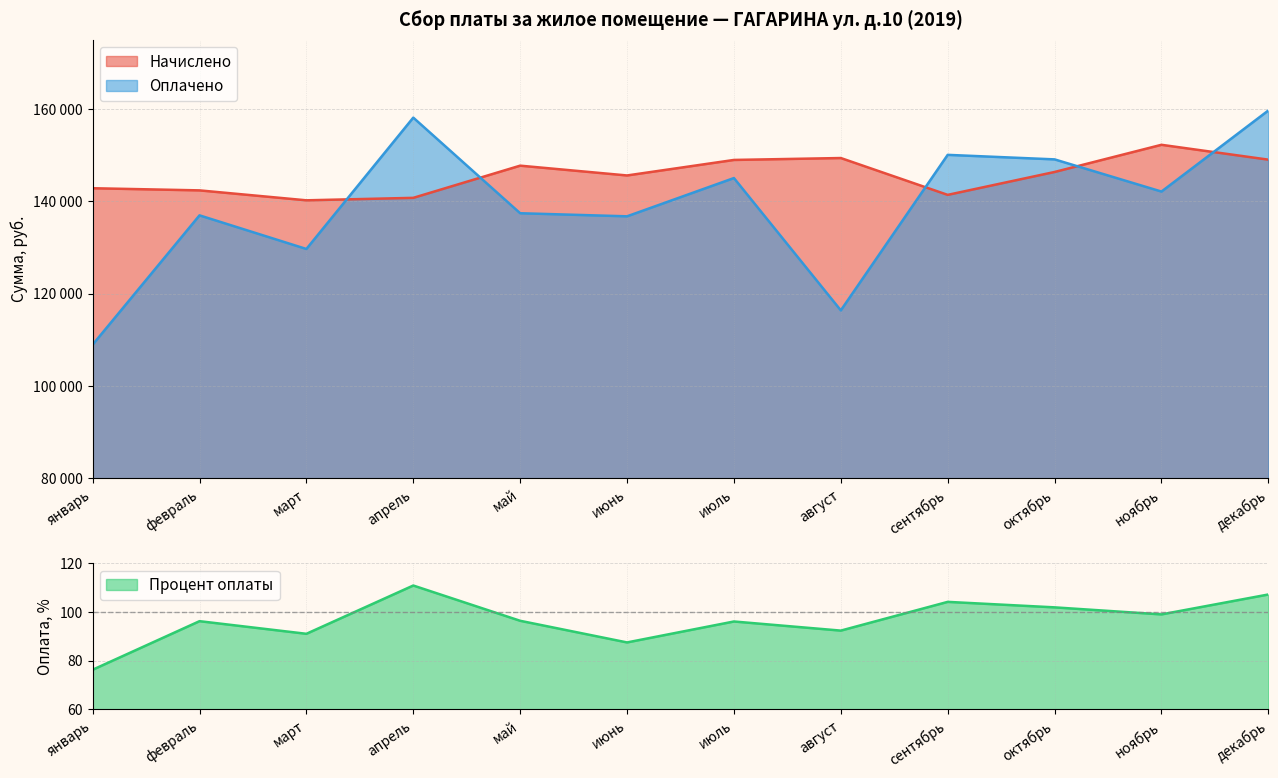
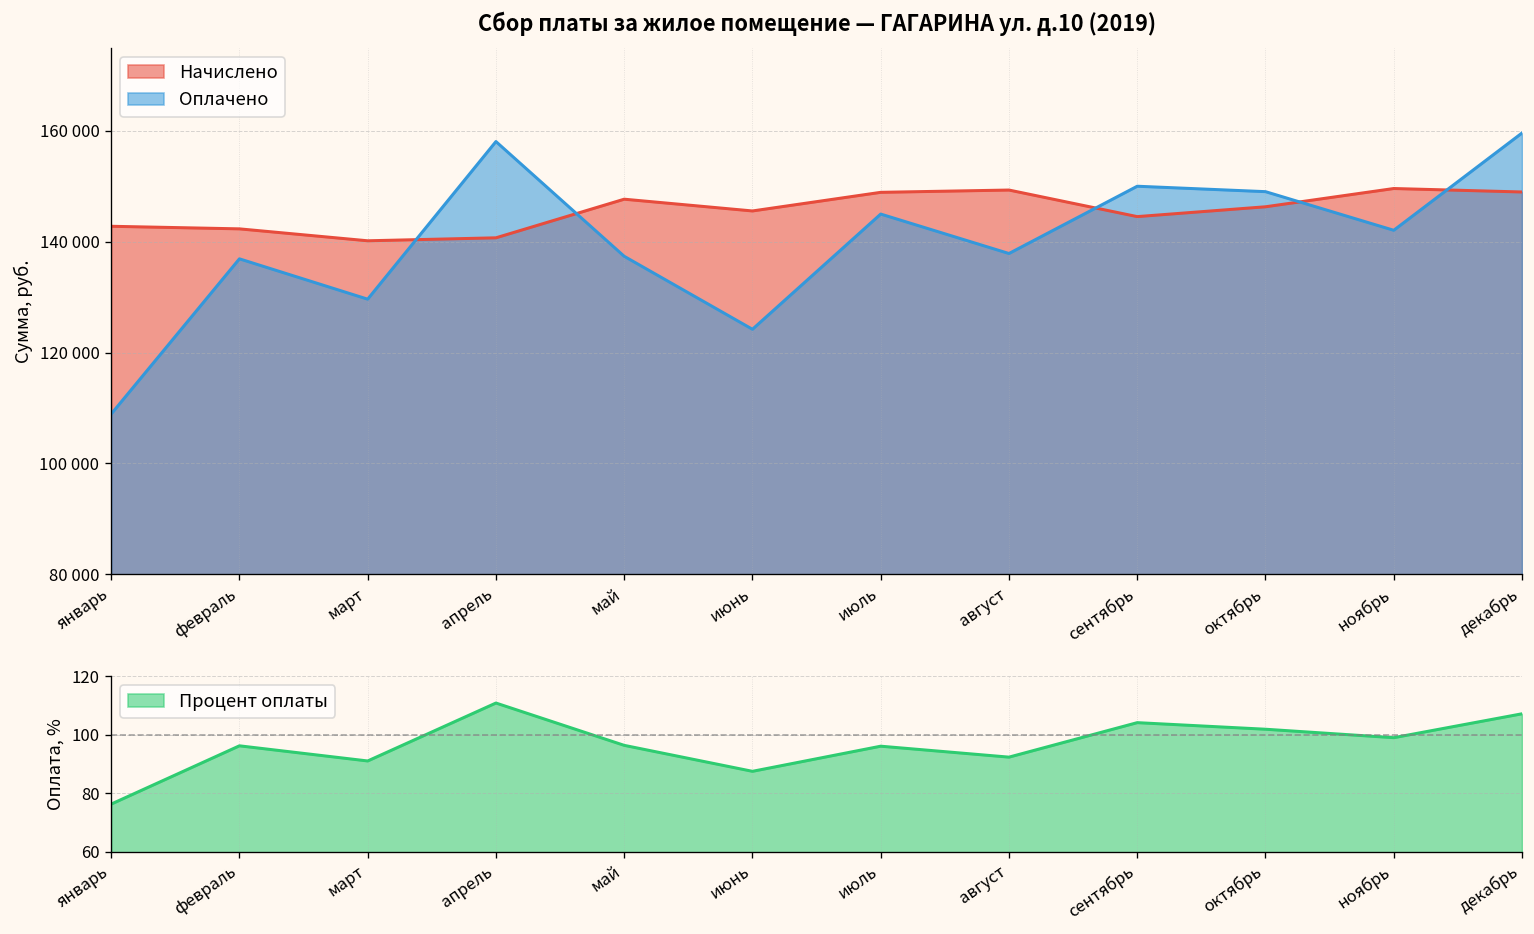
  {
    "Сбор платы за жилое помещение — ГАГАРИНА ул. д.10 (2019)": {
      "Начислено": {
        "январь": 143000,
        "февраль": 142000,
        "март": 140000,
        "апрель": 141000,
        "май": 148000,
        "июнь": 146000,
        "июль": 149000,
        "август": 149000,
-       "сентябрь": 141000,
+       "сентябрь": 145000,
        "октябрь": 146000,
-       "ноябрь": 152000,
+       "ноябрь": 150000,
        "декабрь": 149000
      },
      "Оплачено": {
        "январь": 109000,
        "февраль": 137000,
        "март": 130000,
        "апрель": 158000,
        "май": 137000,
-       "июнь": 137000,
+       "июнь": 124000,
        "июль": 145000,
-       "август": 116000,
+       "август": 138000,
        "сентябрь": 150000,
        "октябрь": 149000,
        "ноябрь": 142000,
        "декабрь": 160000
      }
    }
  }
